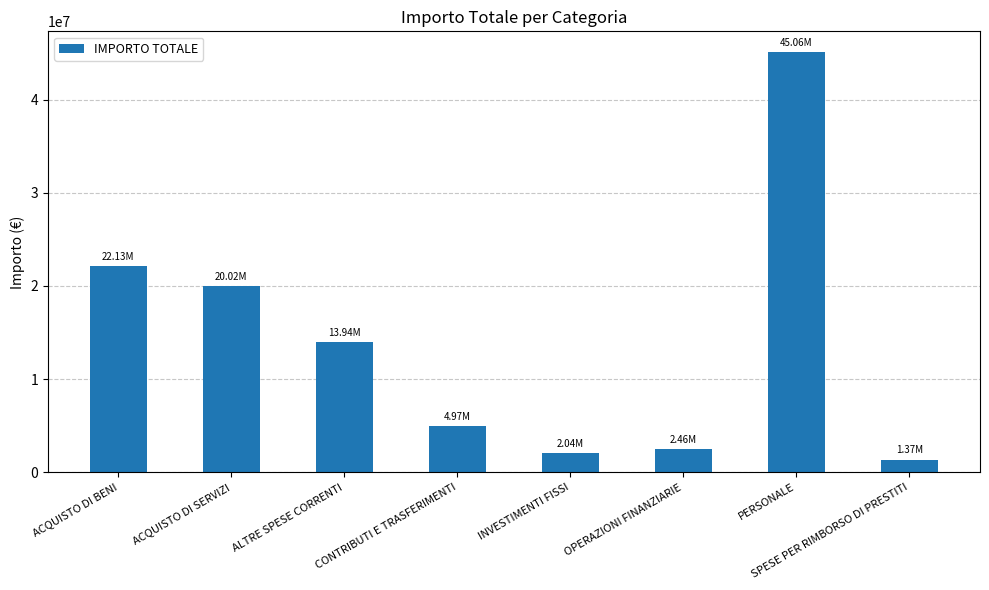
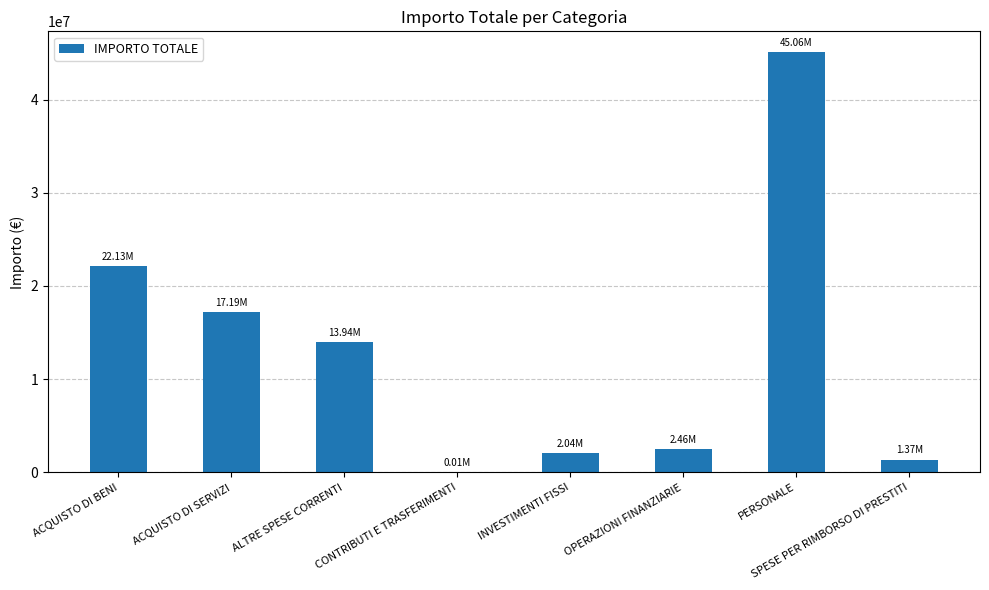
  {
    "ACQUISTO DI BENI": "22.13M",
-   "ACQUISTO DI SERVIZI": "20.02M",
+   "ACQUISTO DI SERVIZI": "17.19M",
    "ALTRE SPESE CORRENTI": "13.94M",
-   "CONTRIBUTI E TRASFERIMENTI": "4.97M",
+   "CONTRIBUTI E TRASFERIMENTI": "0.01M",
    "INVESTIMENTI FISSI": "2.04M",
    "OPERAZIONI FINANZIARIE": "2.46M",
    "PERSONALE": "45.06M",
    "SPESE PER RIMBORSO DI PRESTITI": "1.37M"
  }
